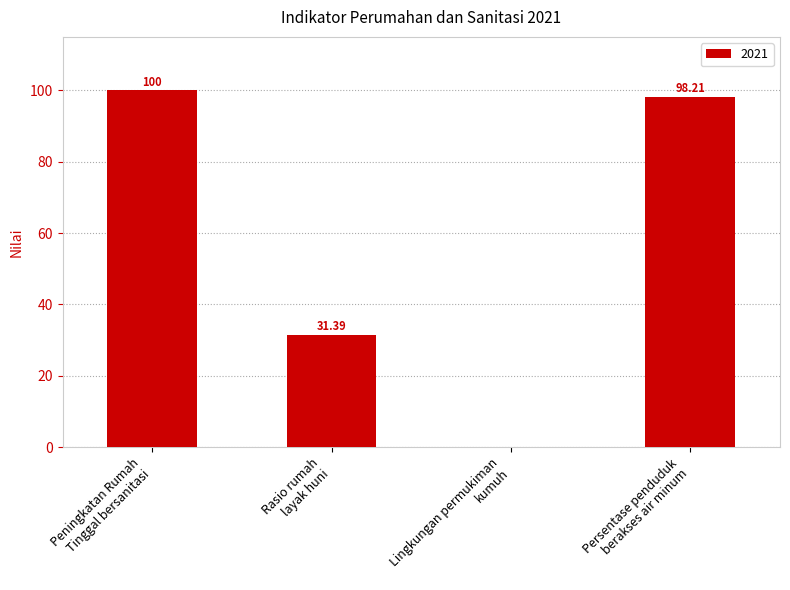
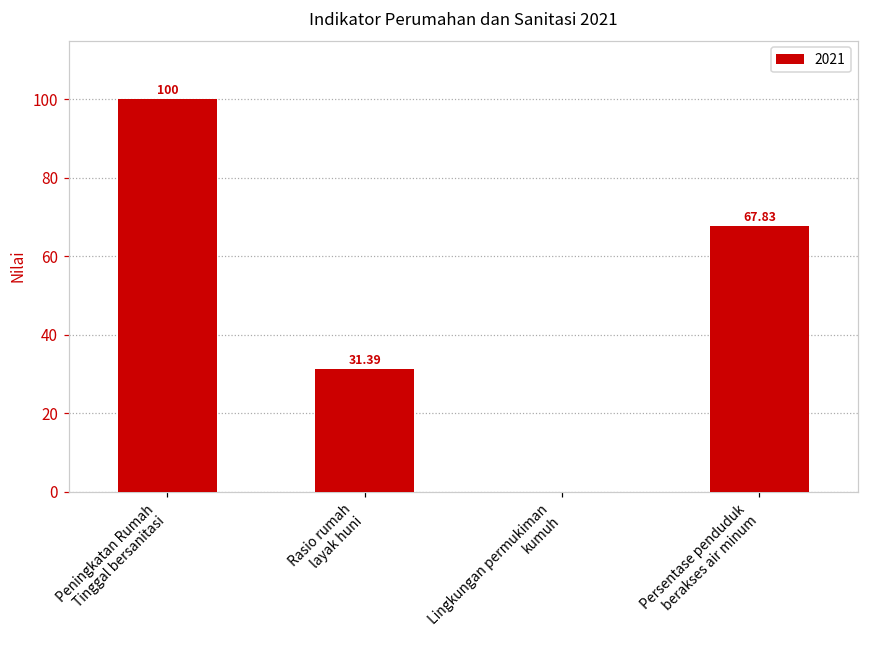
  {
    "Peningkatan Rumah Tinggal bersanitasi": 100,
    "Rasio rumah layak huni": 31.39,
-   "Persentase penduduk berakses air minum": 98.21
+   "Persentase penduduk berakses air minum": 67.83
  }
